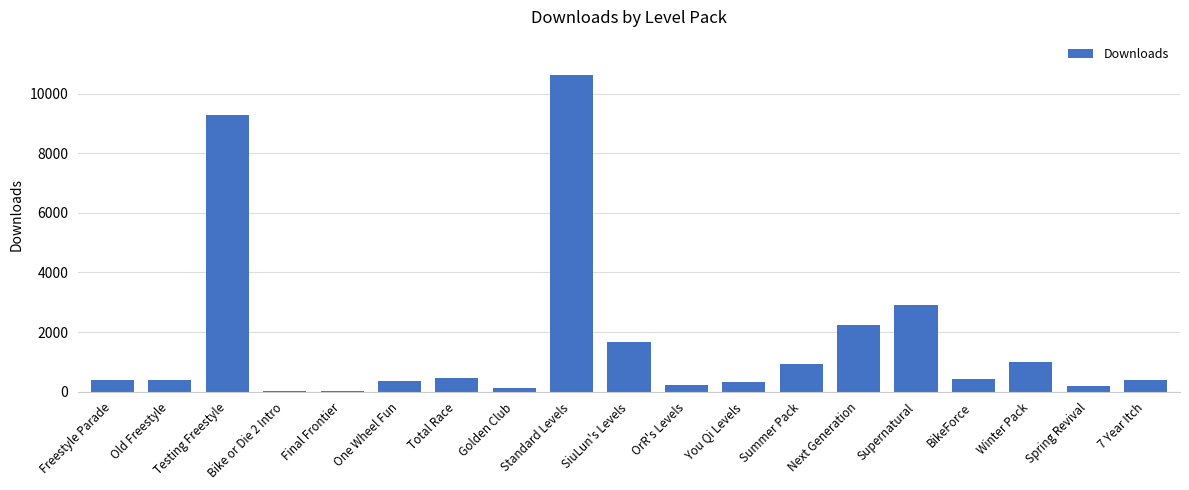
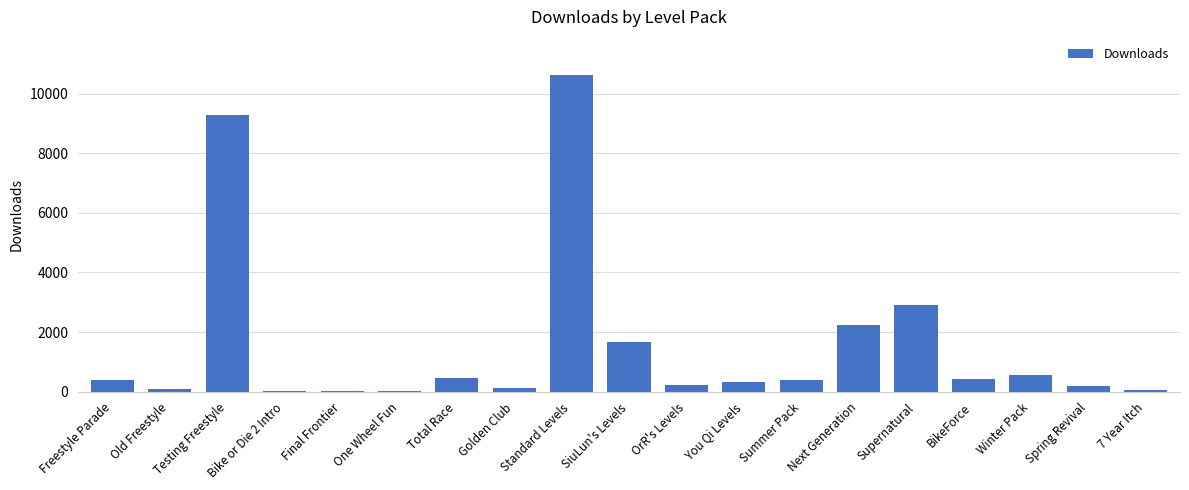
  {
    "Freestyle Parade": 400,
-   "Old Freestyle": 400,
+   "Old Freestyle": 100,
    "Testing Freestyle": 9300,
-   "One Wheel Fun": 400,
+   "One Wheel Fun": 0,
    "Total Race": 500,
    "Golden Club": 100,
    "Standard Levels": 10600,
    "SiuLun's Levels": 1700,
    "OrR's Levels": 200,
    "You Qi Levels": 300,
-   "Summer Pack": 900,
+   "Summer Pack": 400,
    "Next Generation": 2200,
    "Supernatural": 2900,
    "BikeForce": 400,
-   "Winter Pack": 1000,
+   "Winter Pack": 600,
    "Spring Revival": 200,
-   "7 Year Itch": 400
+   "7 Year Itch": 100
  }
